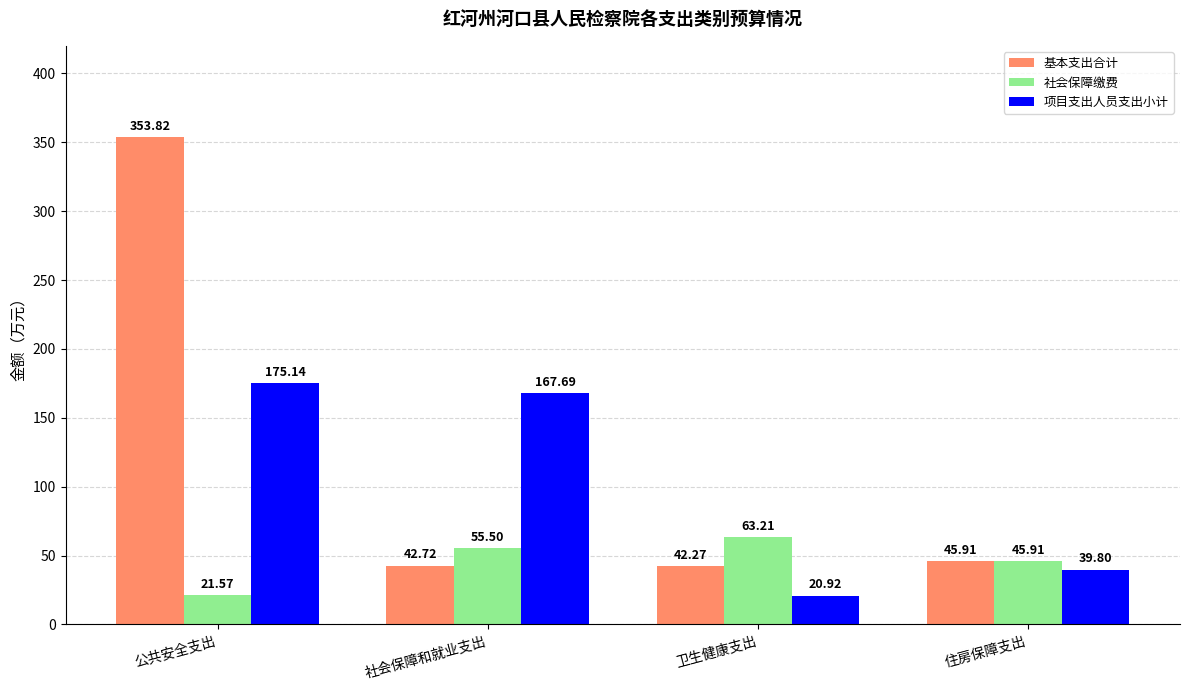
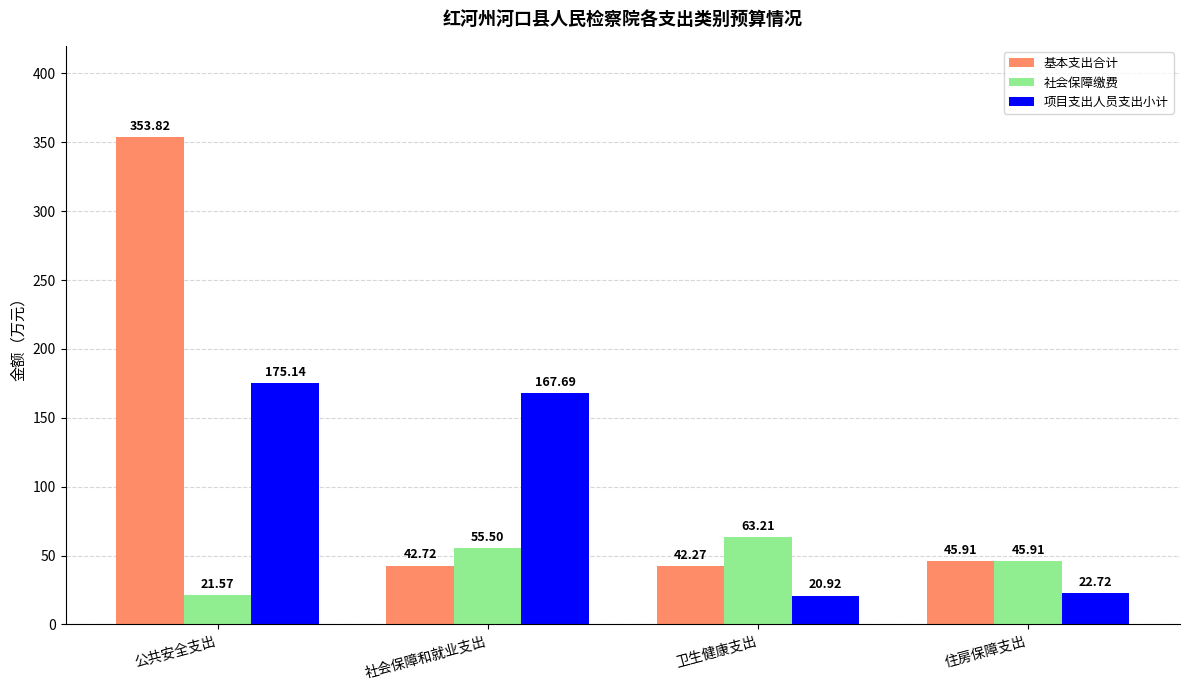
  {
    "基本支出合计": {
      "公共安全支出": 353.82,
      "社会保障和就业支出": 42.72,
      "卫生健康支出": 42.27,
      "住房保障支出": 45.91
    },
    "社会保障缴费": {
      "公共安全支出": 21.57,
      "社会保障和就业支出": 55.50,
      "卫生健康支出": 63.21,
      "住房保障支出": 45.91
    },
    "项目支出人员支出小计": {
      "公共安全支出": 175.14,
      "社会保障和就业支出": 167.69,
      "卫生健康支出": 20.92,
-     "住房保障支出": 39.80
+     "住房保障支出": 22.72
    }
  }
